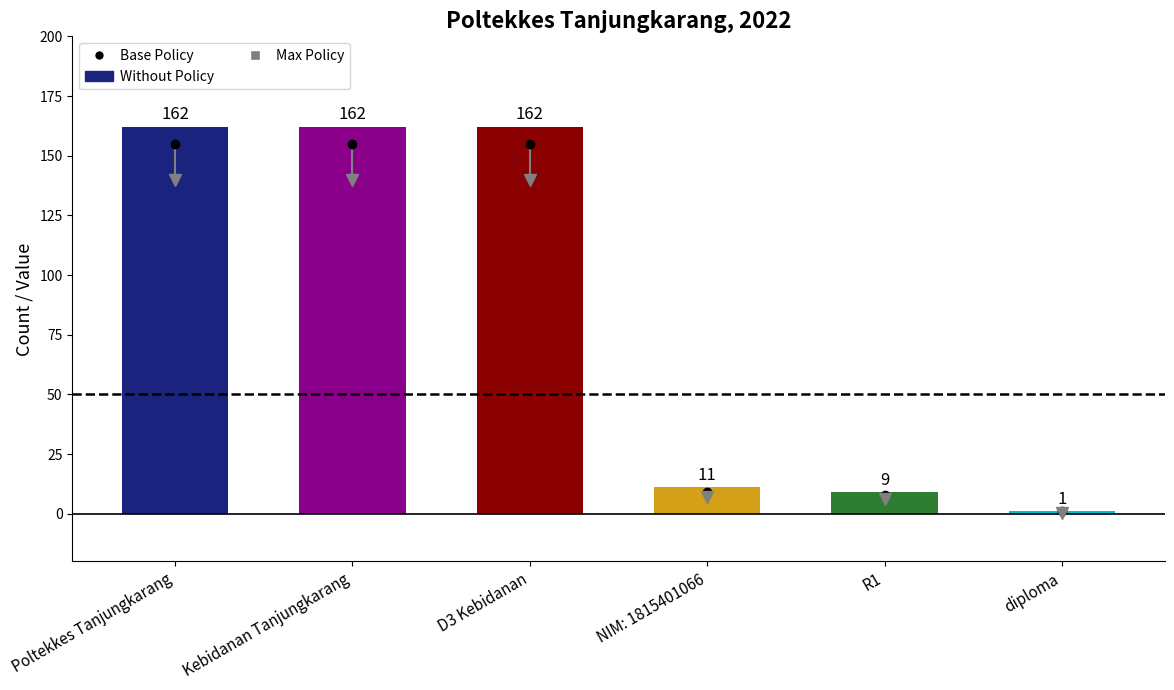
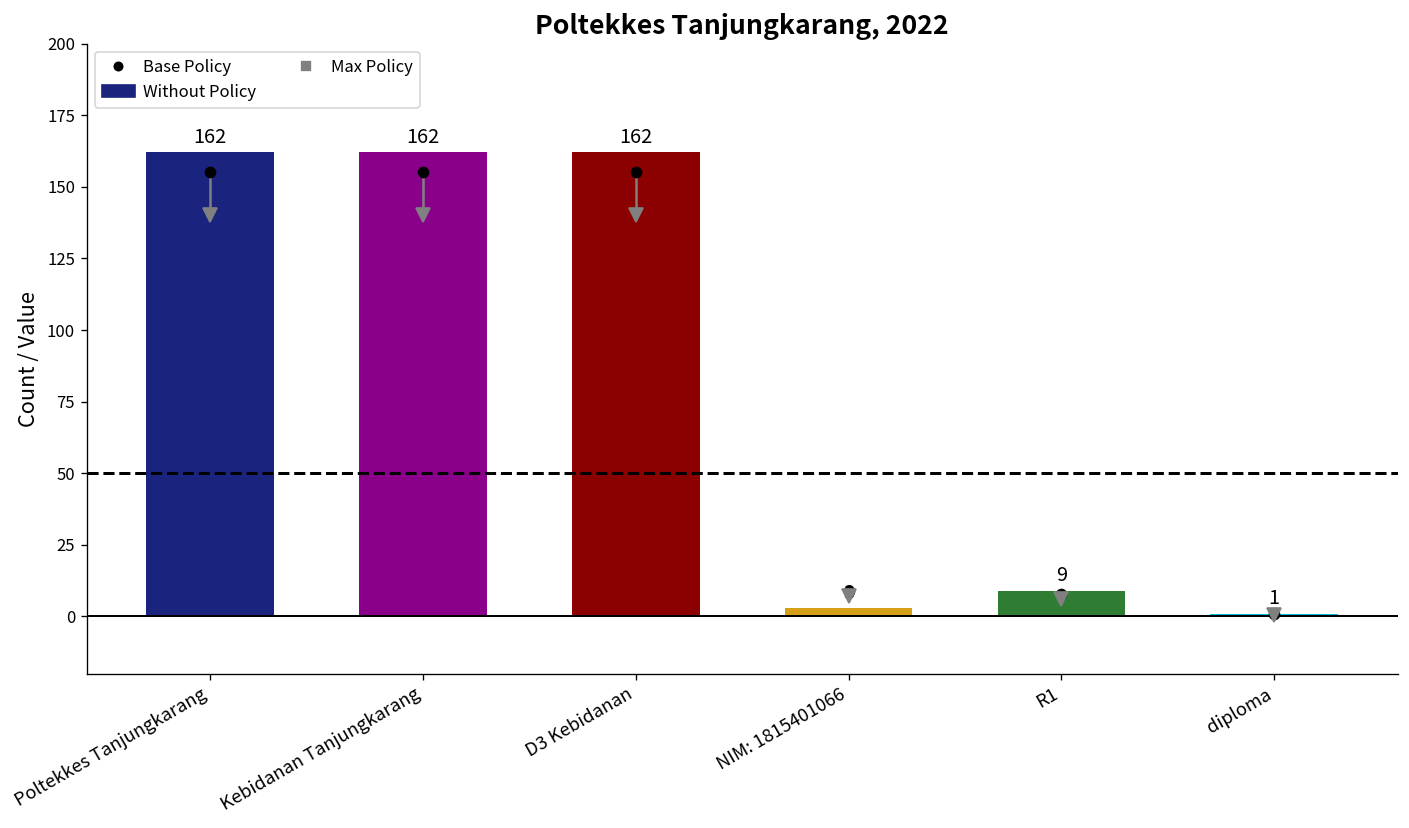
  {
    "Without Policy": {
      "Poltekkes Tanjungkarang": 162,
      "Kebidanan Tanjungkarang": 162,
      "D3 Kebidanan": 162,
-     "NIM: 1815401066": 11,
+     "NIM: 1815401066": 3,
      "R1": 9,
      "diploma": 1
    }
  }
